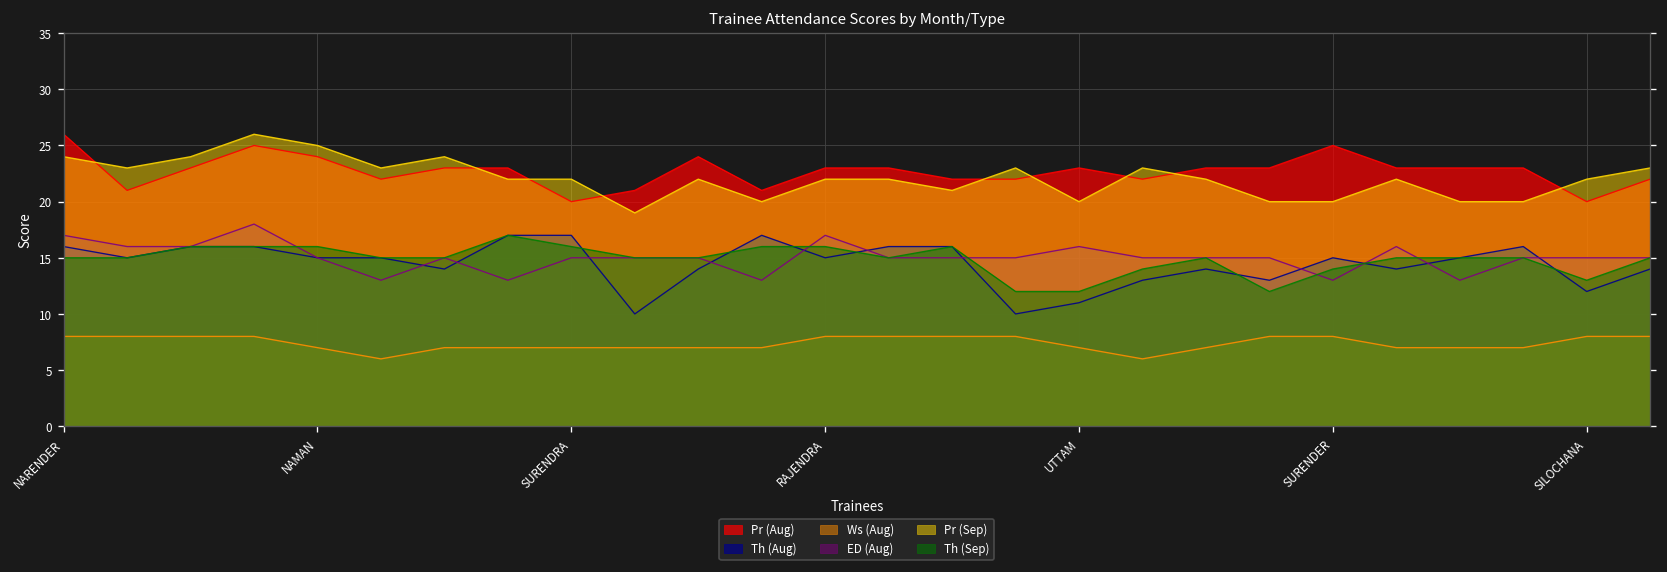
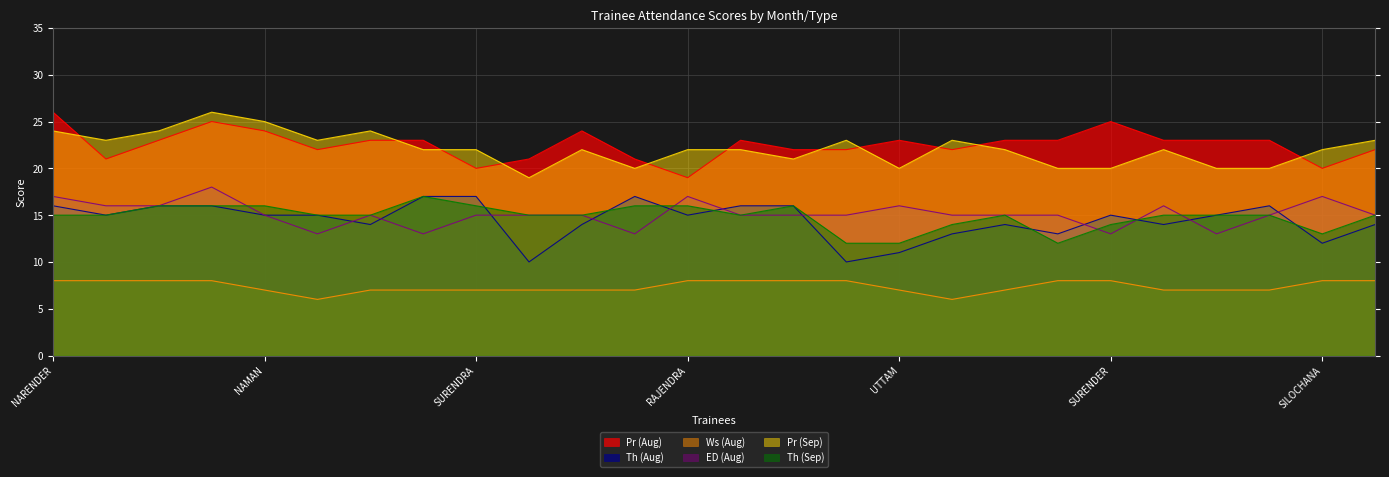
  {
    "Pr (Aug)": {
      "NARENDER": 26,
      "NAMAN": 24,
      "SURENDRA": 20,
-     "RAJENDRA": 23,
+     "RAJENDRA": 19,
      "UTTAM": 23,
      "SURENDER": 25,
      "SILOCHANA": 20
    },
    "Th (Aug)": {
      "NARENDER": 16,
      "SURENDRA": 17,
      "RAJENDRA": 15,
      "UTTAM": 11,
      "SURENDER": 15,
      "SILOCHANA": 12
    },
    "ED (Aug)": {
      "NARENDER": 17,
      "SURENDRA": 15,
      "RAJENDRA": 17,
      "UTTAM": 16,
      "SURENDER": 13,
-     "SILOCHANA": 15
+     "SILOCHANA": 17
    },
    "Th (Sep)": {
      "NARENDER": 15,
      "NAMAN": 16,
      "SURENDRA": 16,
      "RAJENDRA": 16,
      "UTTAM": 12,
      "SURENDER": 14,
      "SILOCHANA": 13
    }
  }
